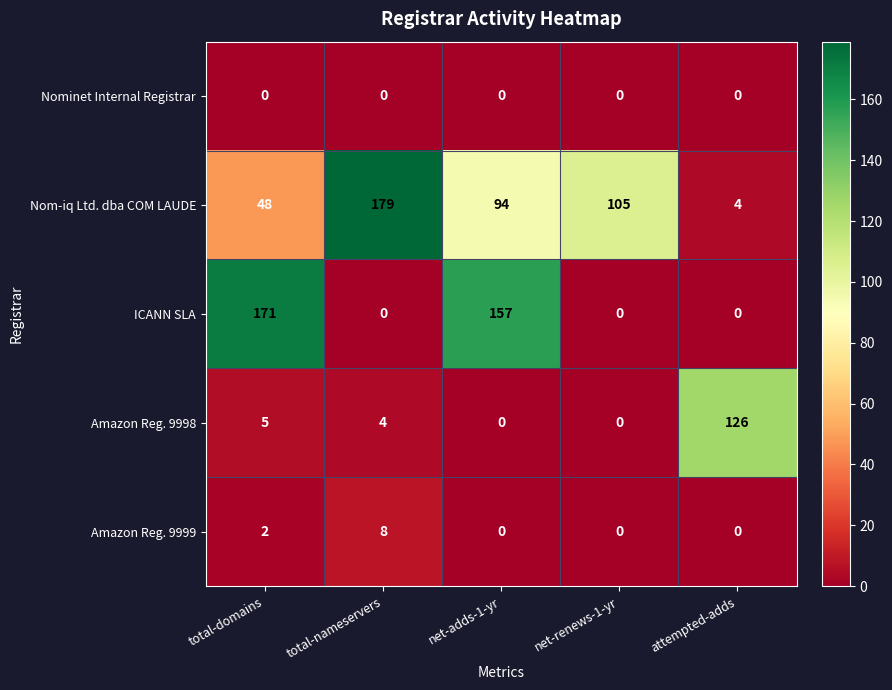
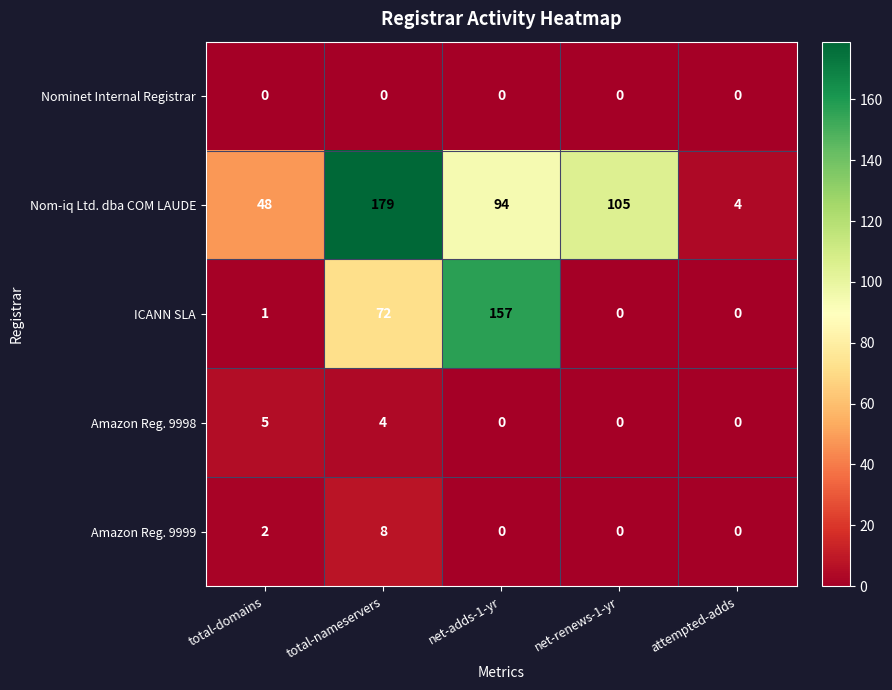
  {
    "Nominet Internal Registrar": {
      "total-domains": 0,
      "total-nameservers": 0,
      "net-adds-1-yr": 0,
      "net-renews-1-yr": 0,
      "attempted-adds": 0
    },
    "Nom-iq Ltd. dba COM LAUDE": {
      "total-domains": 48,
      "total-nameservers": 179,
      "net-adds-1-yr": 94,
      "net-renews-1-yr": 105,
      "attempted-adds": 4
    },
    "ICANN SLA": {
-     "total-domains": 171,
-     "total-nameservers": 0,
+     "total-domains": 1,
+     "total-nameservers": 72,
      "net-adds-1-yr": 157,
      "net-renews-1-yr": 0,
      "attempted-adds": 0
    },
    "Amazon Reg. 9998": {
      "total-domains": 5,
      "total-nameservers": 4,
      "net-adds-1-yr": 0,
      "net-renews-1-yr": 0,
-     "attempted-adds": 126
+     "attempted-adds": 0
    },
    "Amazon Reg. 9999": {
      "total-domains": 2,
      "total-nameservers": 8,
      "net-adds-1-yr": 0,
      "net-renews-1-yr": 0,
      "attempted-adds": 0
    }
  }
